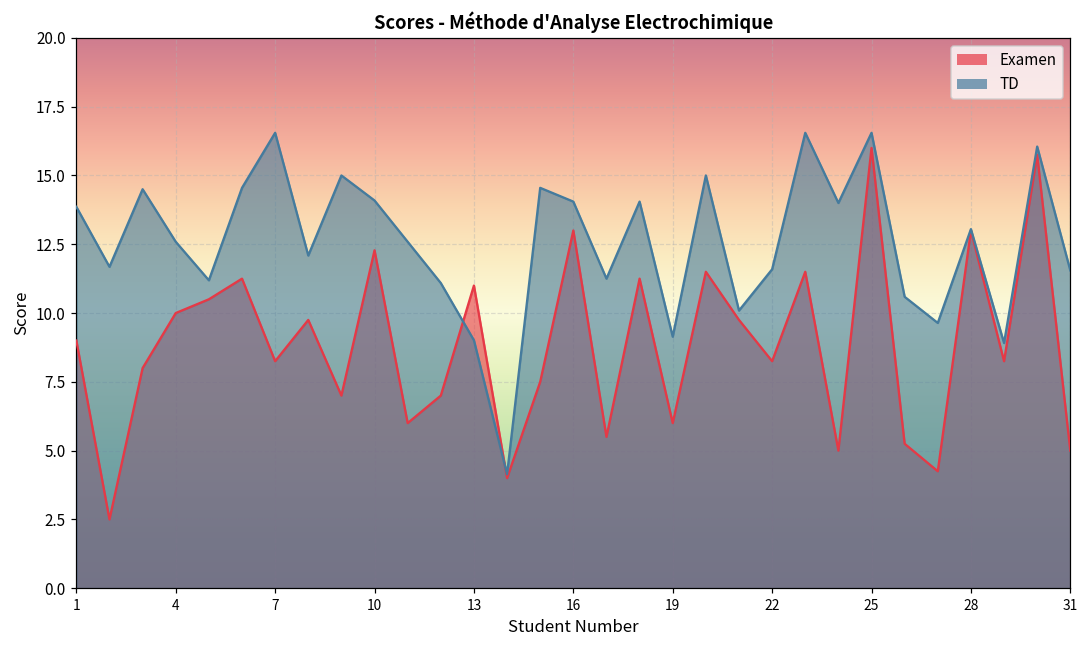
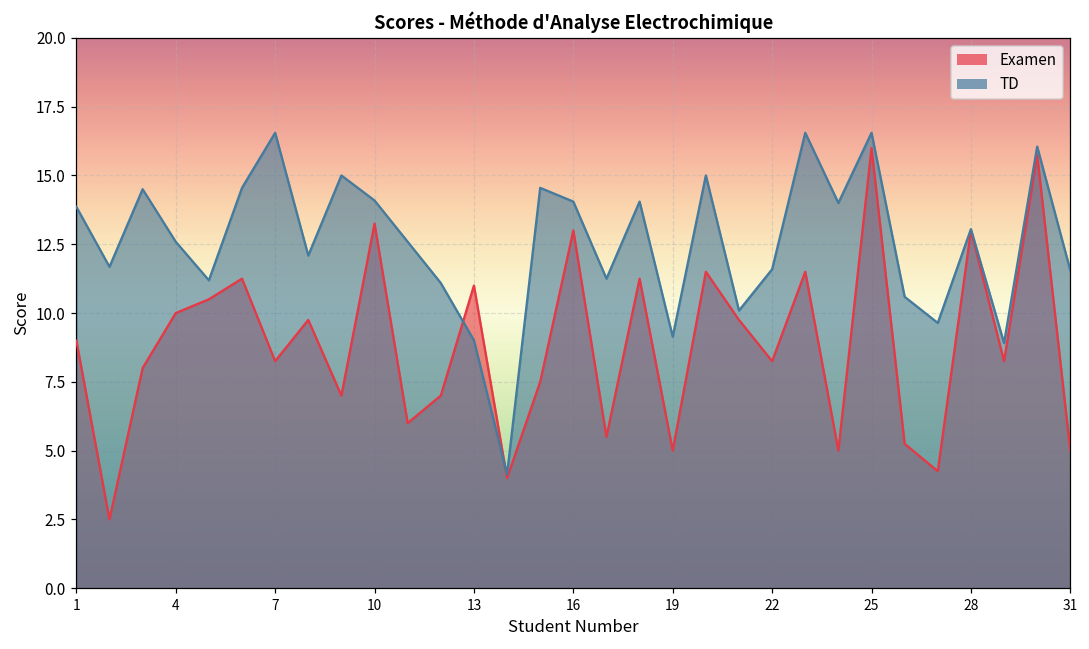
  {
    "Examen": {
      "1": 9.0,
      "4": 10.0,
      "7": 8.3,
-     "10": 12.3,
+     "10": 13.3,
      "13": 11.0,
      "16": 13.0,
-     "19": 6,
+     "19": 5,
      "22": 8.3,
      "25": 16.0,
      "31": 5.0
    },
    "TD": {
      "1": 13.9,
      "4": 12.6,
      "7": 16.6,
      "10": 14.1,
      "13": 9.0,
      "16": 14.1,
      "19": 9.1,
      "22": 11.6,
      "25": 16.6,
      "31": 11.6
    }
  }
